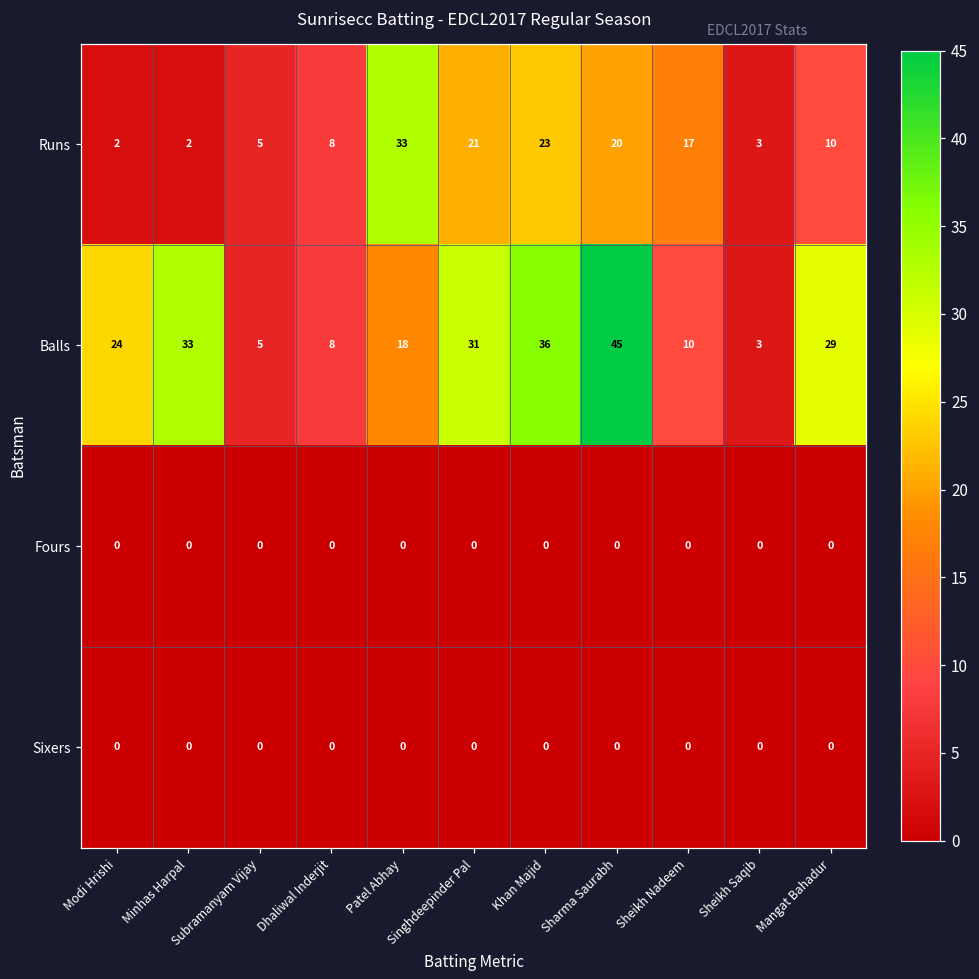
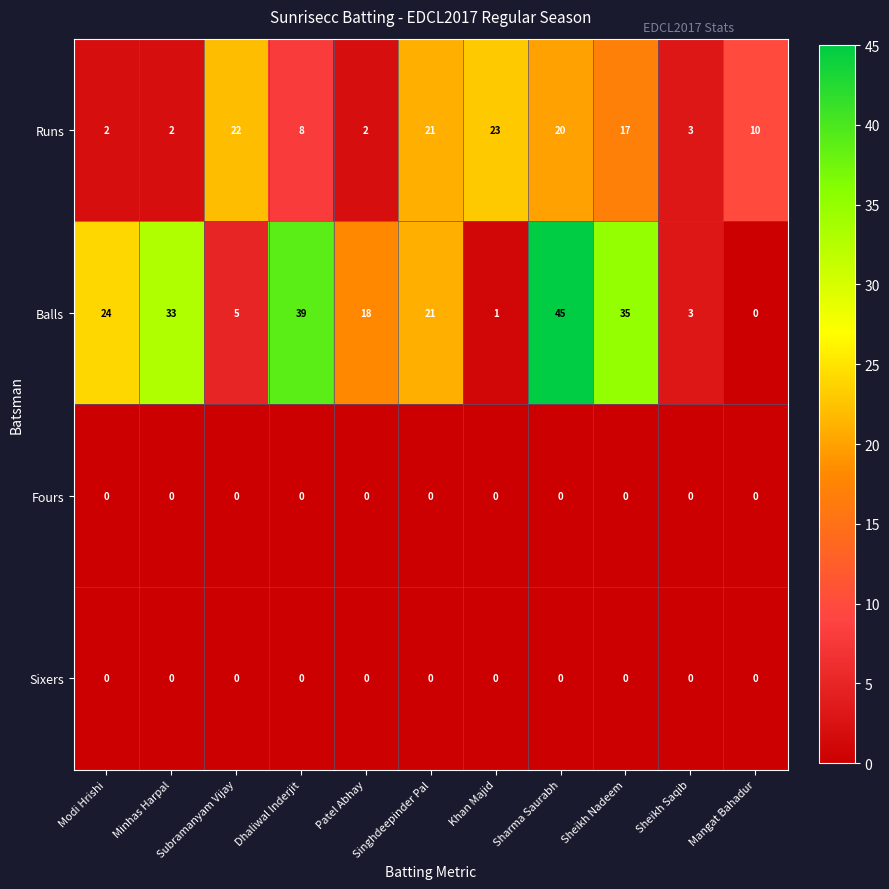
  {
    "Runs": {
      "Modi Hrishi": 2,
      "Minhas Harpal": 2,
-     "Subramanyam Vijay": 5,
+     "Subramanyam Vijay": 22,
      "Dhaliwal Inderjit": 8,
-     "Patel Abhay": 33,
+     "Patel Abhay": 2,
      "Singhdeepinder Pal": 21,
      "Khan Majid": 23,
      "Sharma Saurabh": 20,
      "Sheikh Nadeem": 17,
      "Sheikh Saqib": 3,
      "Mangat Bahadur": 10
    },
    "Balls": {
      "Modi Hrishi": 24,
      "Minhas Harpal": 33,
      "Subramanyam Vijay": 5,
-     "Dhaliwal Inderjit": 8,
+     "Dhaliwal Inderjit": 39,
      "Patel Abhay": 18,
-     "Singhdeepinder Pal": 31,
-     "Khan Majid": 36,
+     "Singhdeepinder Pal": 21,
+     "Khan Majid": 1,
      "Sharma Saurabh": 45,
-     "Sheikh Nadeem": 10,
+     "Sheikh Nadeem": 35,
      "Sheikh Saqib": 3,
-     "Mangat Bahadur": 29
+     "Mangat Bahadur": 0
    },
    "Fours": {
      "Modi Hrishi": 0,
      "Minhas Harpal": 0,
      "Subramanyam Vijay": 0,
      "Dhaliwal Inderjit": 0,
      "Patel Abhay": 0,
      "Singhdeepinder Pal": 0,
      "Khan Majid": 0,
      "Sharma Saurabh": 0,
      "Sheikh Nadeem": 0,
      "Sheikh Saqib": 0,
      "Mangat Bahadur": 0
    },
    "Sixers": {
      "Modi Hrishi": 0,
      "Minhas Harpal": 0,
      "Subramanyam Vijay": 0,
      "Dhaliwal Inderjit": 0,
      "Patel Abhay": 0,
      "Singhdeepinder Pal": 0,
      "Khan Majid": 0,
      "Sharma Saurabh": 0,
      "Sheikh Nadeem": 0,
      "Sheikh Saqib": 0,
      "Mangat Bahadur": 0
    }
  }
